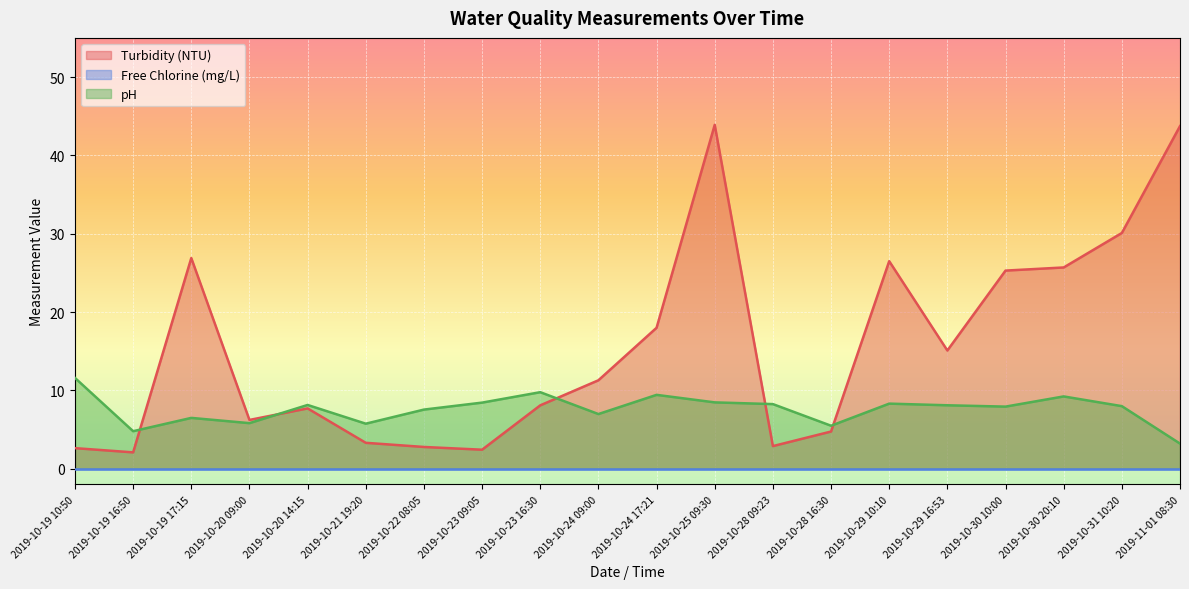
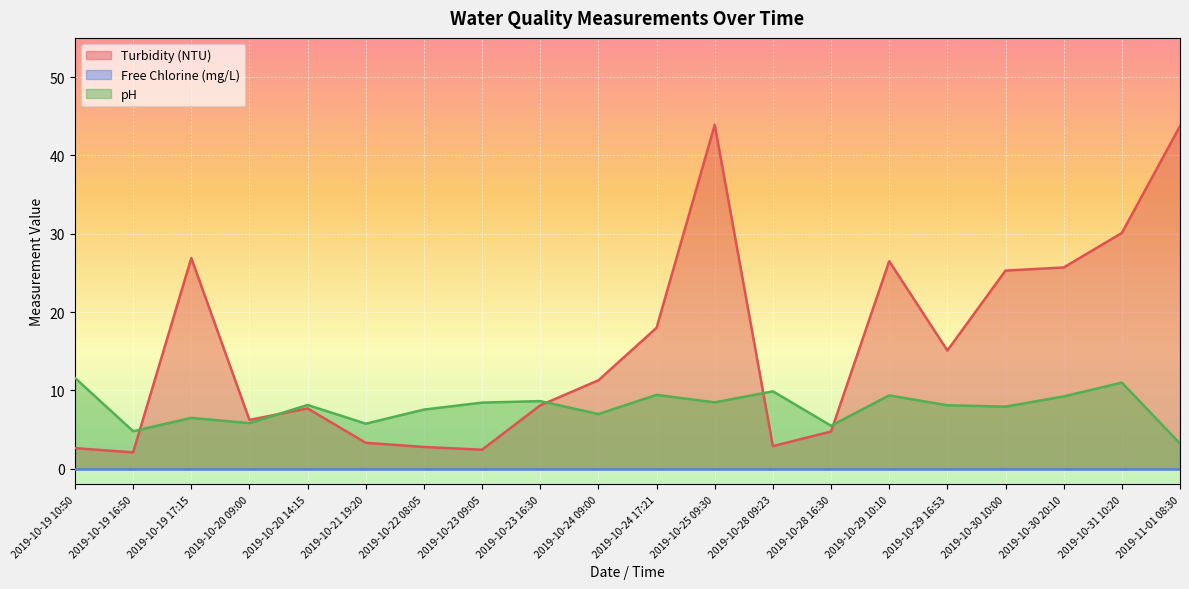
  {
    "Turbidity (NTU)": {
      "2019-10-19 10:50": 3,
      "2019-10-19 16:50": 2,
      "2019-10-19 17:15": 27,
      "2019-10-20 09:00": 6,
      "2019-10-20 14:15": 8,
      "2019-10-21 19:20": 3,
      "2019-10-22 08:05": 3,
      "2019-10-23 09:05": 2,
      "2019-10-23 16:30": 8,
      "2019-10-24 09:00": 11,
      "2019-10-24 17:21": 18,
      "2019-10-25 09:30": 44,
      "2019-10-28 09:23": 3,
      "2019-10-28 16:30": 5,
      "2019-10-29 10:10": 27,
      "2019-10-29 16:53": 15,
      "2019-10-30 10:00": 25,
      "2019-10-30 20:10": 26,
      "2019-10-31 10:20": 30,
      "2019-11-01 08:30": 44
    },
    "Free Chlorine (mg/L)": {
      "2019-10-19 10:50": 0,
      "2019-10-19 16:50": 0,
      "2019-10-19 17:15": 0,
      "2019-10-20 09:00": 0,
      "2019-10-20 14:15": 0,
      "2019-10-21 19:20": 0,
      "2019-10-22 08:05": 0,
      "2019-10-23 09:05": 0,
      "2019-10-23 16:30": 0,
      "2019-10-24 09:00": 0,
      "2019-10-24 17:21": 0,
      "2019-10-25 09:30": 0,
      "2019-10-28 09:23": 0,
      "2019-10-28 16:30": 0,
      "2019-10-29 10:10": 0,
      "2019-10-29 16:53": 0,
      "2019-10-30 10:00": 0,
      "2019-10-30 20:10": 0,
      "2019-10-31 10:20": 0,
      "2019-11-01 08:30": 0
    },
    "pH": {
      "2019-10-19 10:50": 12,
      "2019-10-19 16:50": 5,
      "2019-10-19 17:15": 7,
      "2019-10-20 09:00": 6,
      "2019-10-20 14:15": 8,
      "2019-10-21 19:20": 6,
      "2019-10-22 08:05": 8,
      "2019-10-23 09:05": 8,
-     "2019-10-23 16:30": 10,
+     "2019-10-23 16:30": 9,
      "2019-10-24 09:00": 7,
      "2019-10-24 17:21": 9,
      "2019-10-25 09:30": 8,
-     "2019-10-28 09:23": 8,
+     "2019-10-28 09:23": 10,
      "2019-10-28 16:30": 6,
-     "2019-10-29 10:10": 8,
+     "2019-10-29 10:10": 9,
      "2019-10-29 16:53": 8,
      "2019-10-30 10:00": 8,
      "2019-10-30 20:10": 9,
-     "2019-10-31 10:20": 8,
+     "2019-10-31 10:20": 11,
      "2019-11-01 08:30": 3
    }
  }
